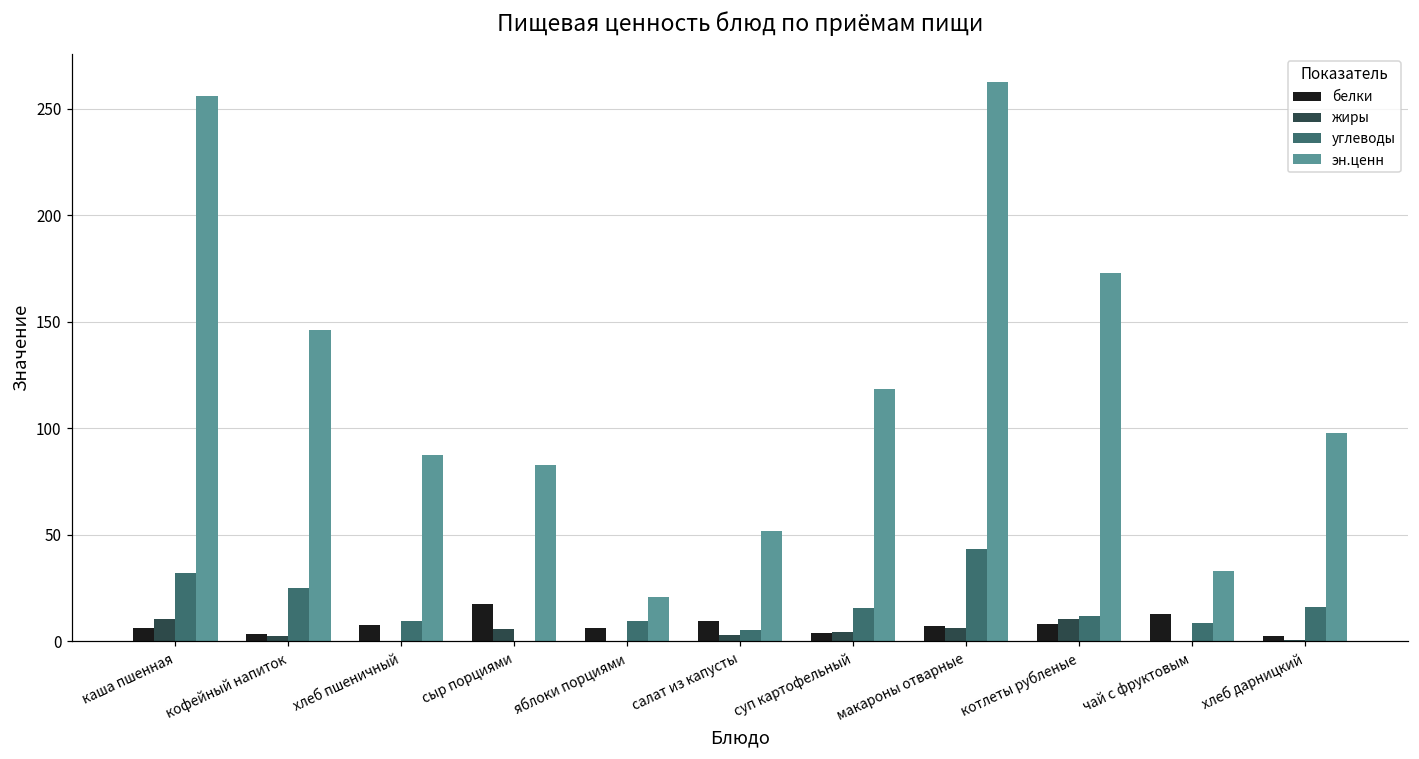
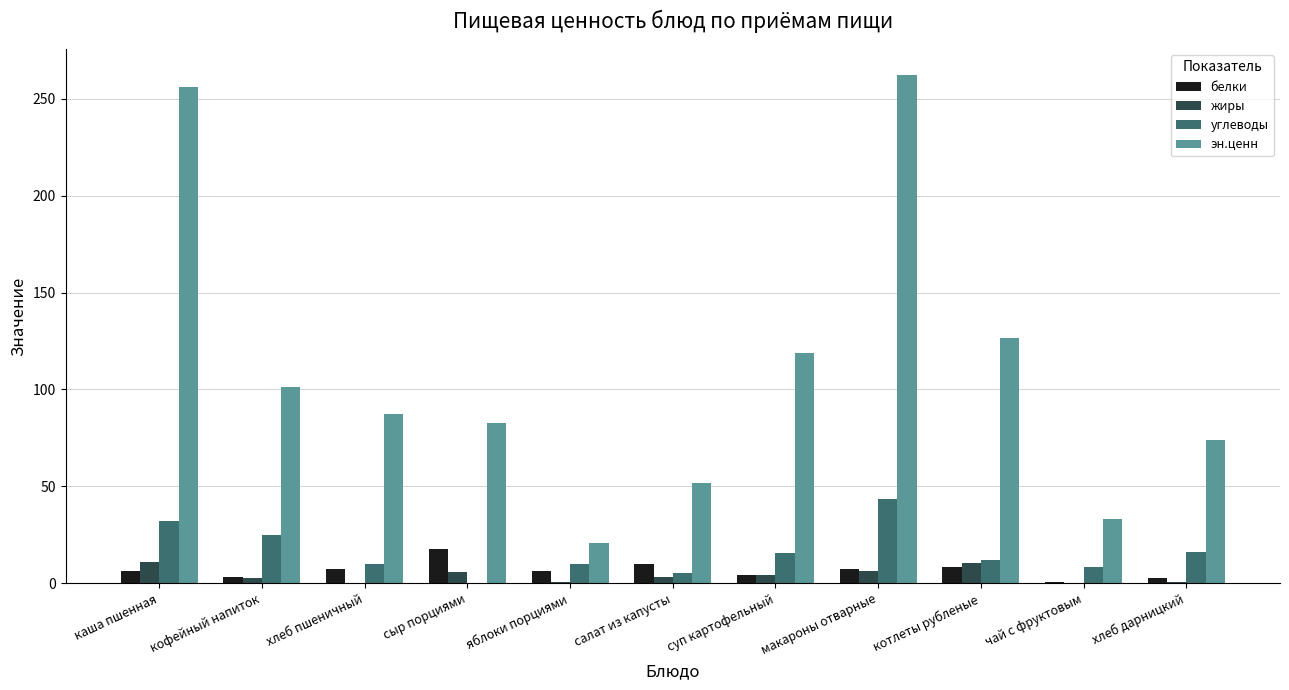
  {
    "белки": {
      "каша пшенная": 6,
      "кофейный напиток": 3,
      "хлеб пшеничный": 8,
      "сыр порциями": 17,
      "яблоки порциями": 6,
      "салат из капусты": 10,
      "суп картофельный": 4,
      "макароны отварные": 7,
      "котлеты рубленые": 8,
-     "чай с фруктовым": 13,
+     "чай с фруктовым": 1,
      "хлеб дарницкий": 3
    },
    "эн.ценн": {
      "каша пшенная": 256,
-     "кофейный напиток": 146,
+     "кофейный напиток": 101,
      "хлеб пшеничный": 87,
      "сыр порциями": 83,
      "яблоки порциями": 21,
      "салат из капусты": 52,
      "суп картофельный": 119,
      "макароны отварные": 262,
-     "котлеты рубленые": 173,
+     "котлеты рубленые": 126,
      "чай с фруктовым": 33,
-     "хлеб дарницкий": 98
+     "хлеб дарницкий": 74
    }
  }
